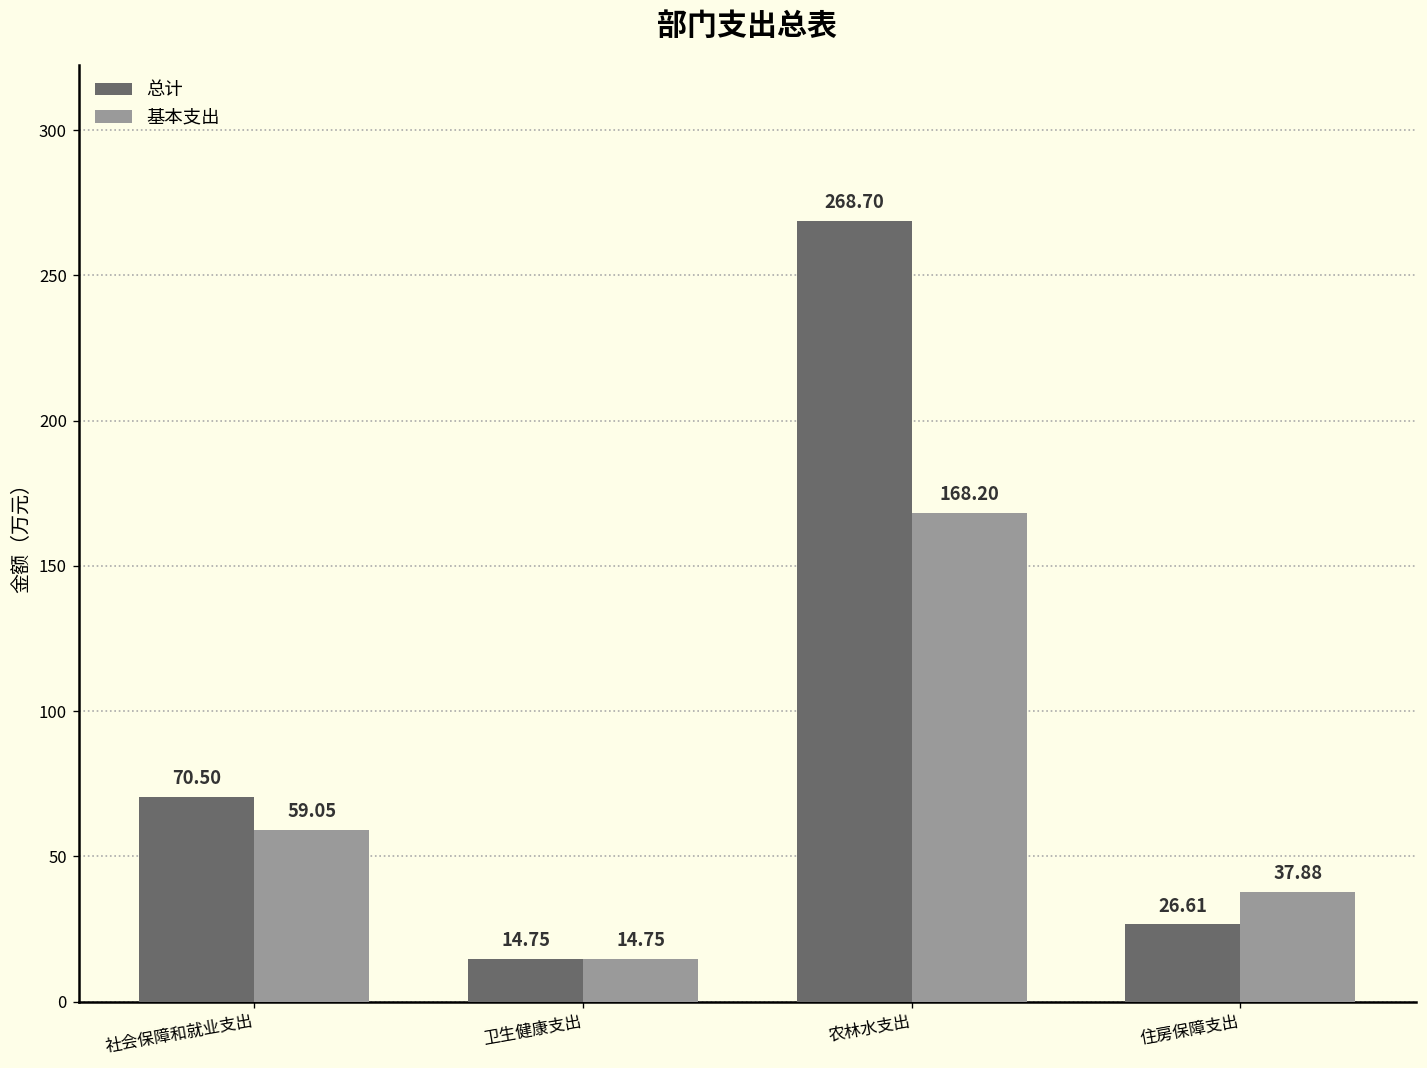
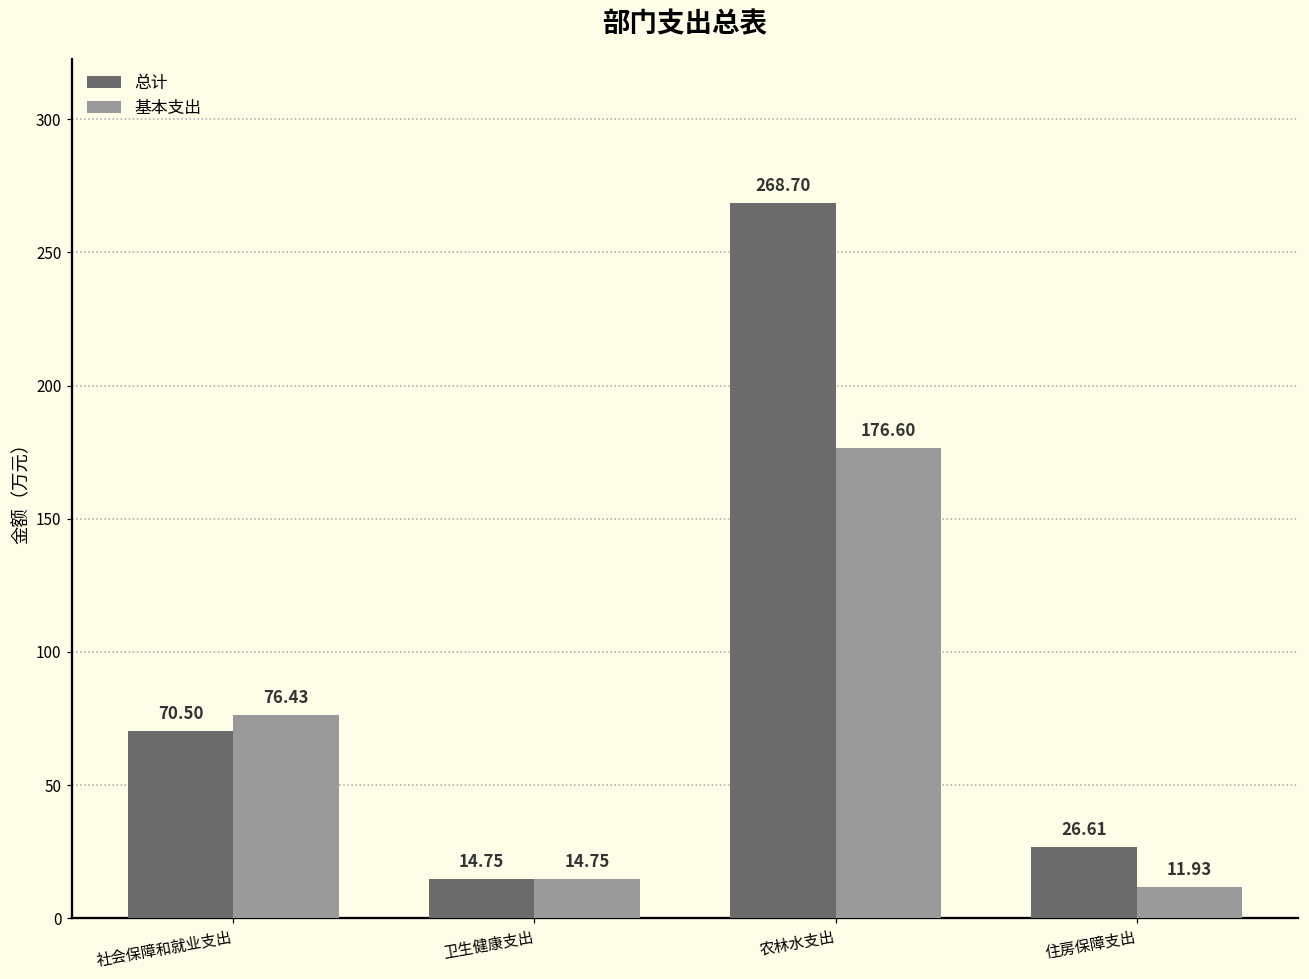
  {
    "总计": {
      "社会保障和就业支出": 70.50,
      "卫生健康支出": 14.75,
      "农林水支出": 268.70,
      "住房保障支出": 26.61
    },
    "基本支出": {
-     "社会保障和就业支出": 59.05,
+     "社会保障和就业支出": 76.43,
      "卫生健康支出": 14.75,
-     "农林水支出": 168.20,
-     "住房保障支出": 37.88
+     "农林水支出": 176.60,
+     "住房保障支出": 11.93
    }
  }
